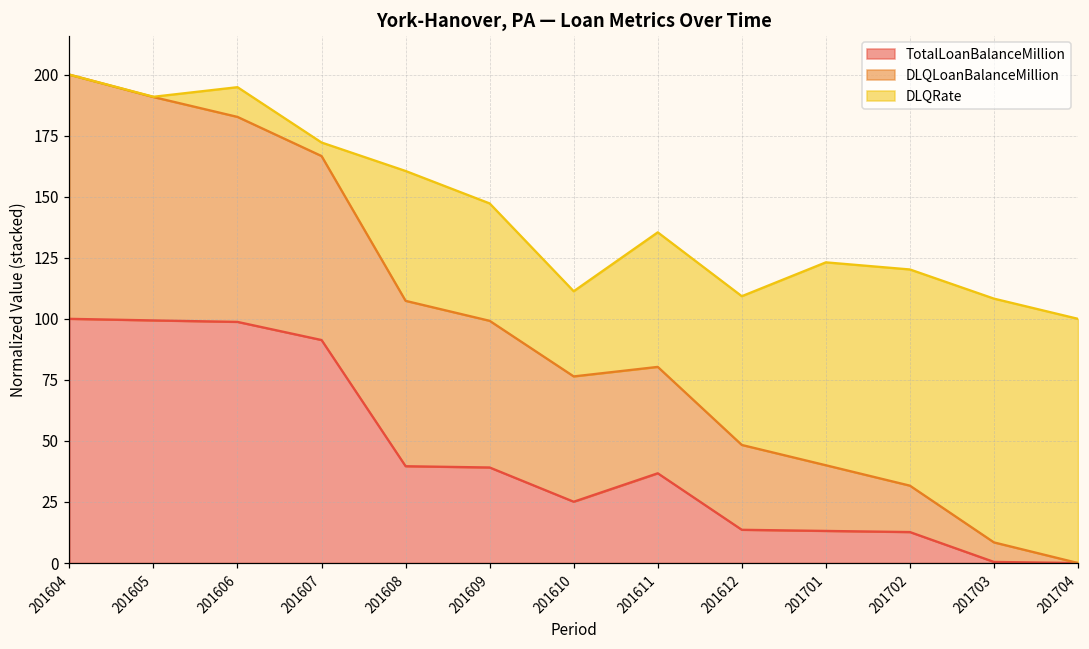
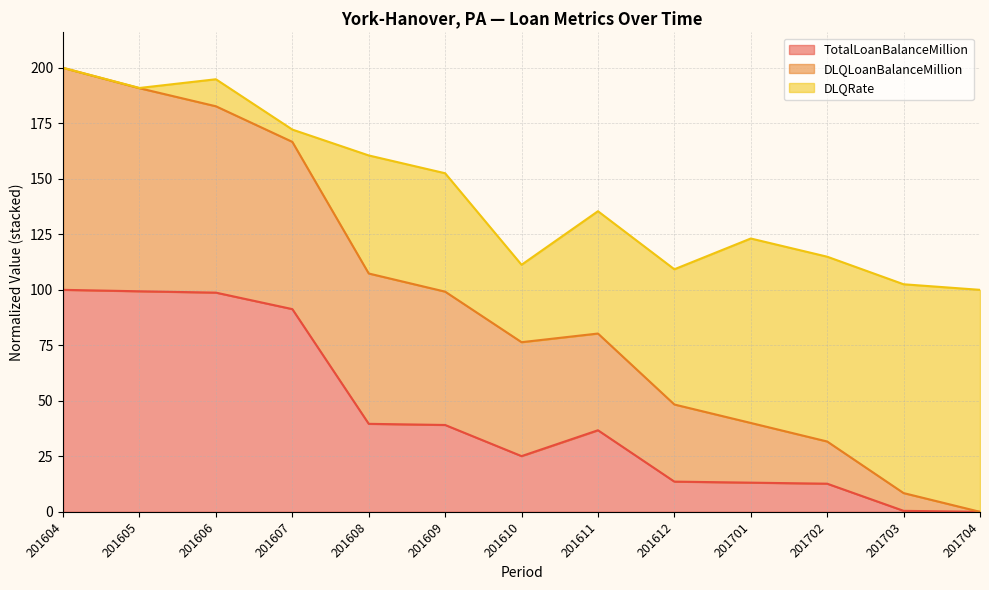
  {
    "DLQRate": {
      "201606": 12,
      "201607": 6,
      "201608": 53,
-     "201609": 48,
+     "201609": 53,
      "201610": 35,
      "201611": 55,
      "201612": 61,
      "201701": 83,
-     "201702": 89,
-     "201703": 100,
+     "201702": 83,
+     "201703": 94,
      "201704": 100
    }
  }
